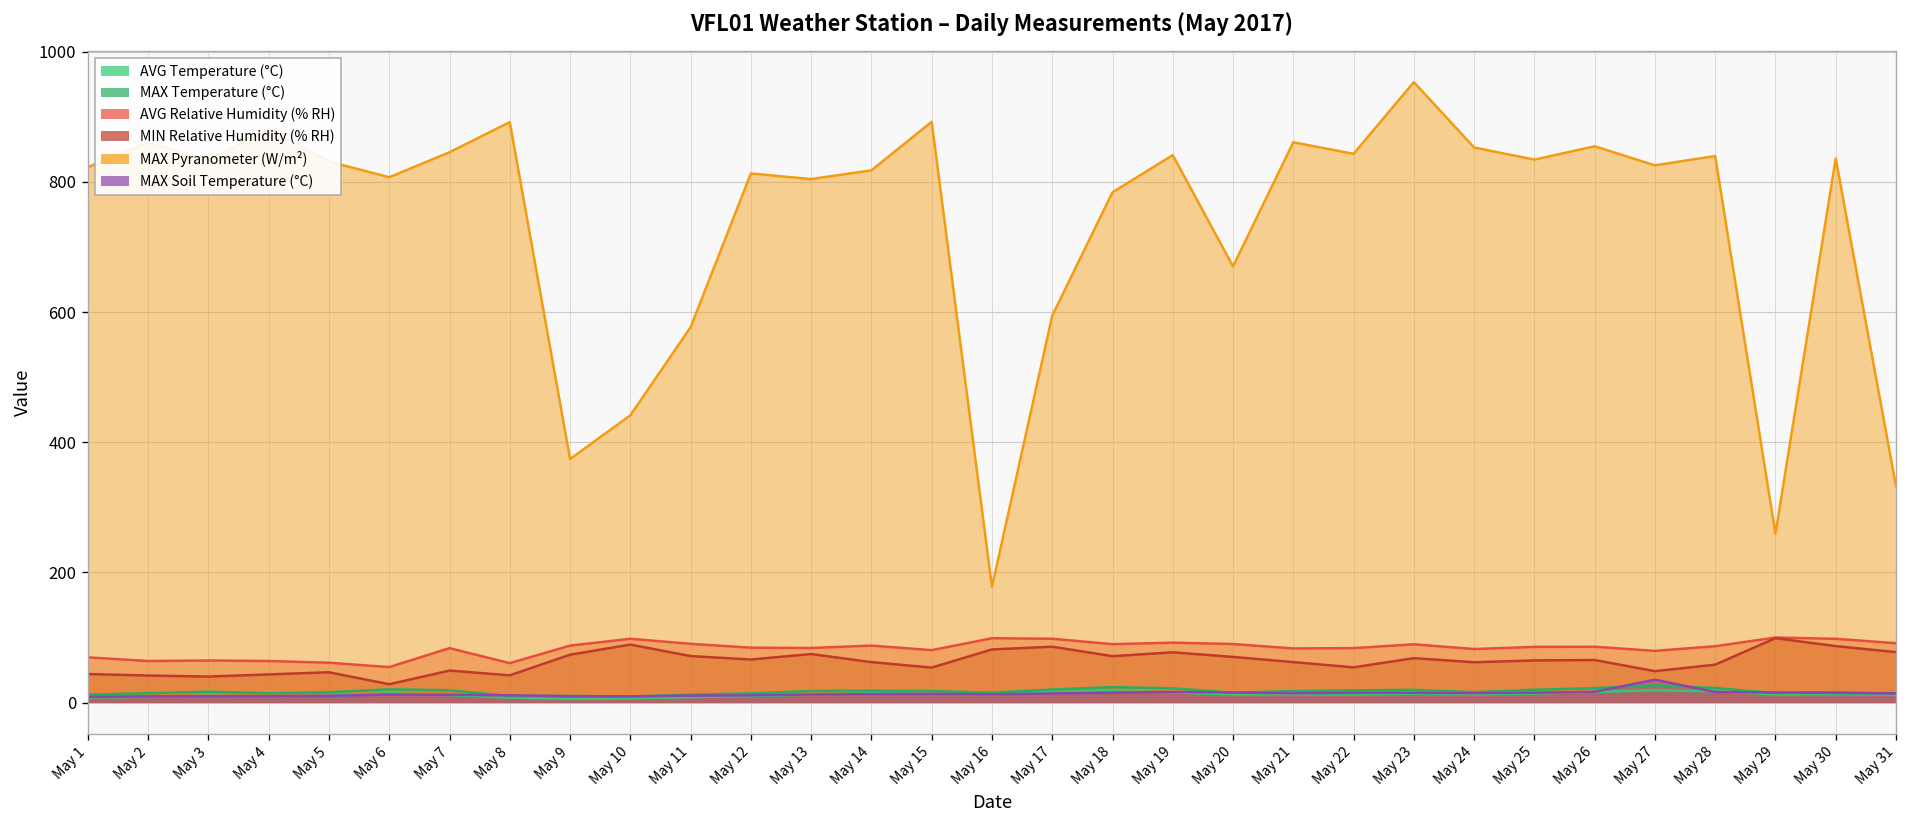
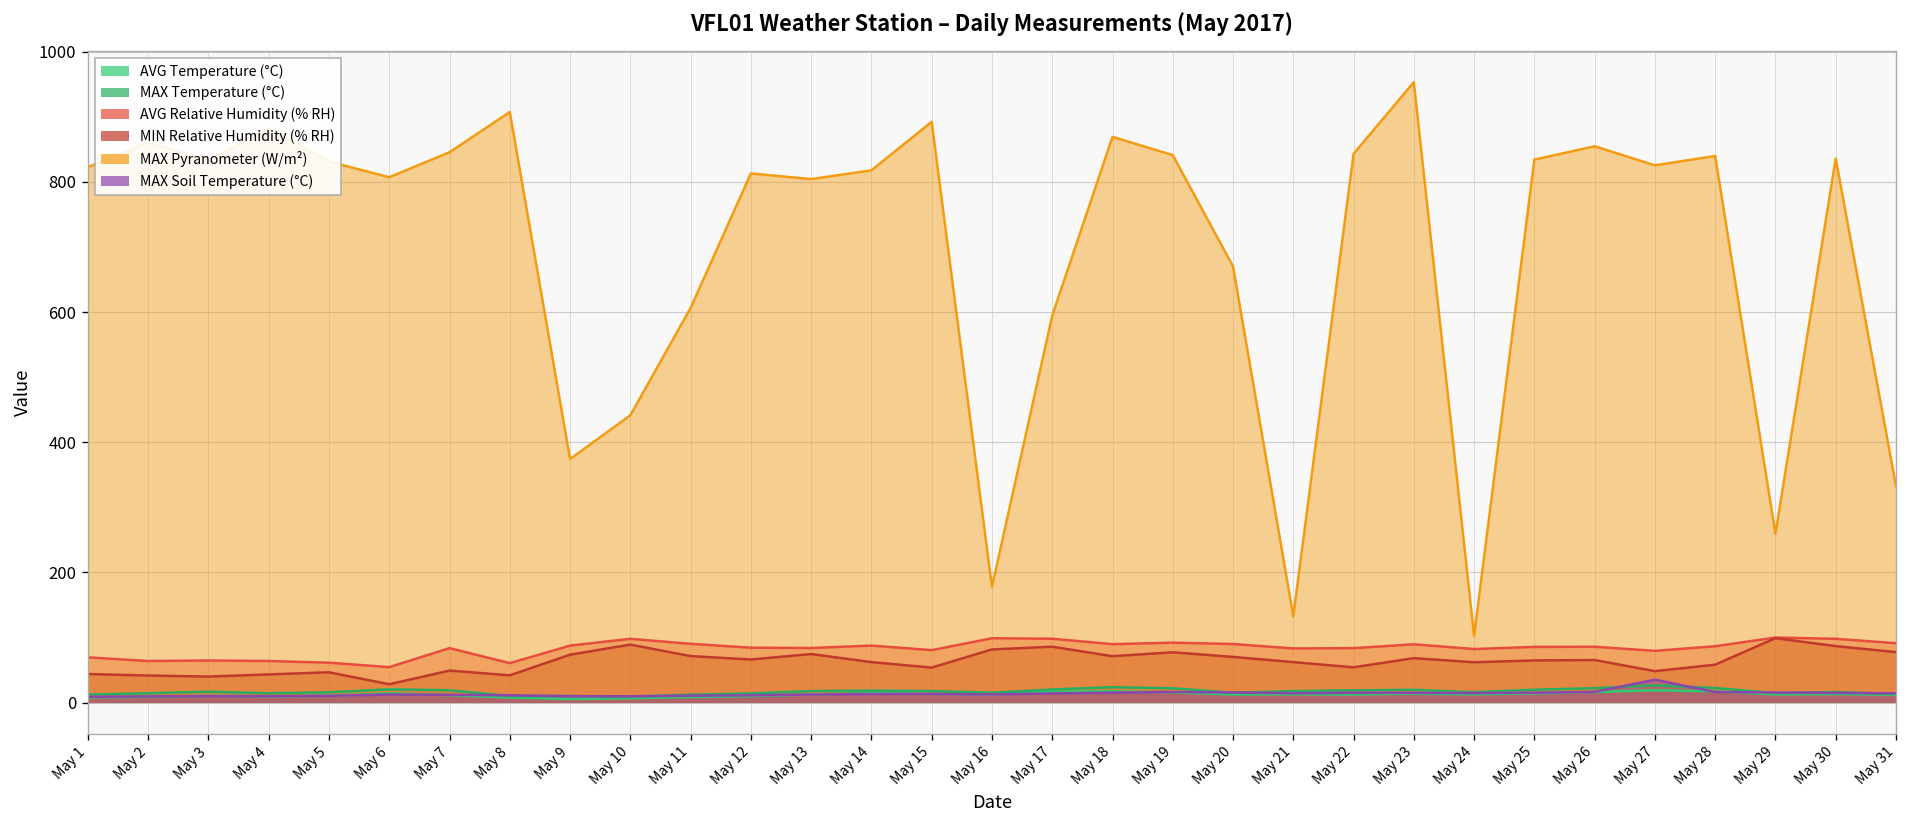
  {
    "MAX Pyranometer (W/m²)": {
      "May 1": 820,
      "May 6": 810,
      "May 7": 850,
-     "May 8": 890,
+     "May 8": 910,
      "May 9": 370,
      "May 10": 440,
-     "May 11": 580,
+     "May 11": 610,
      "May 12": 810,
      "May 13": 800,
      "May 14": 820,
      "May 15": 890,
      "May 16": 180,
      "May 17": 590,
-     "May 18": 780,
+     "May 18": 870,
      "May 19": 840,
      "May 20": 670,
-     "May 21": 860,
+     "May 21": 130,
      "May 22": 840,
      "May 23": 950,
-     "May 24": 850,
+     "May 24": 100,
      "May 25": 830,
      "May 26": 850,
      "May 27": 830,
      "May 28": 840,
      "May 29": 260,
      "May 30": 840,
      "May 31": 330
    },
    "MAX Soil Temperature (°C)": {
      "May 27": 40
    }
  }
